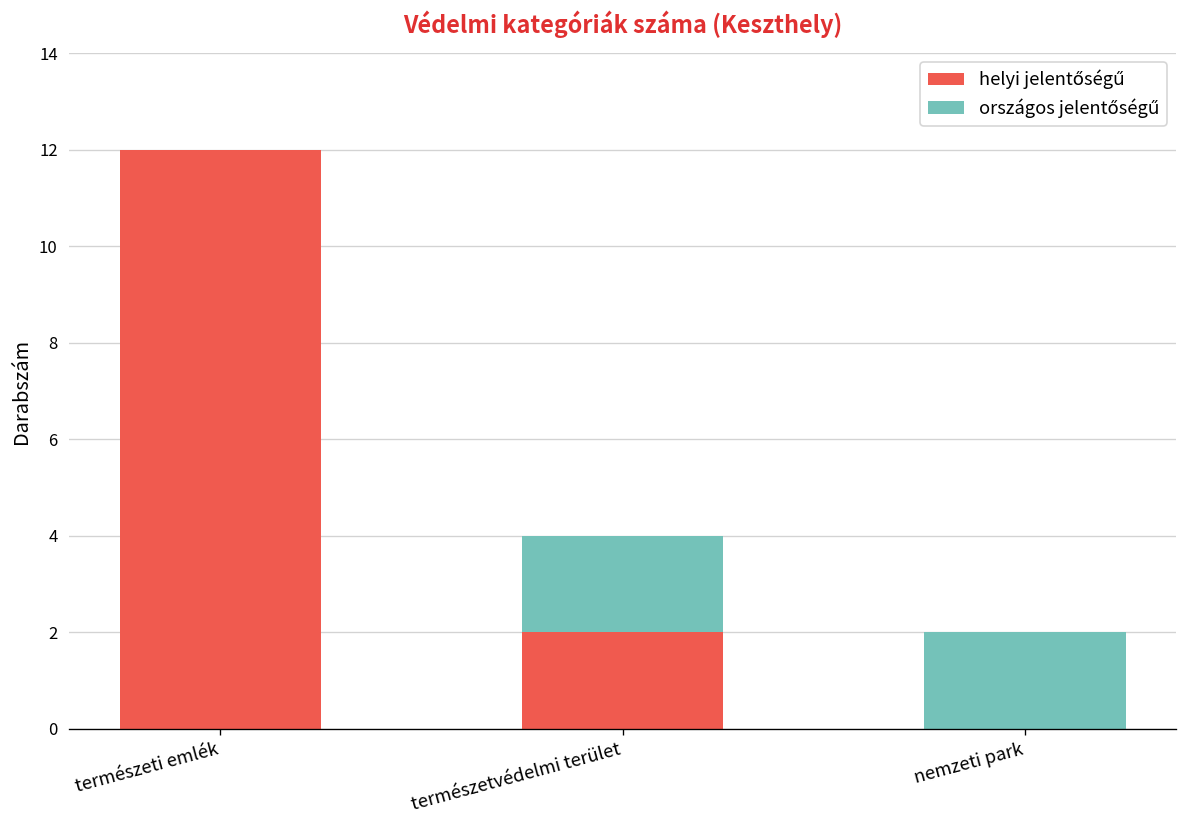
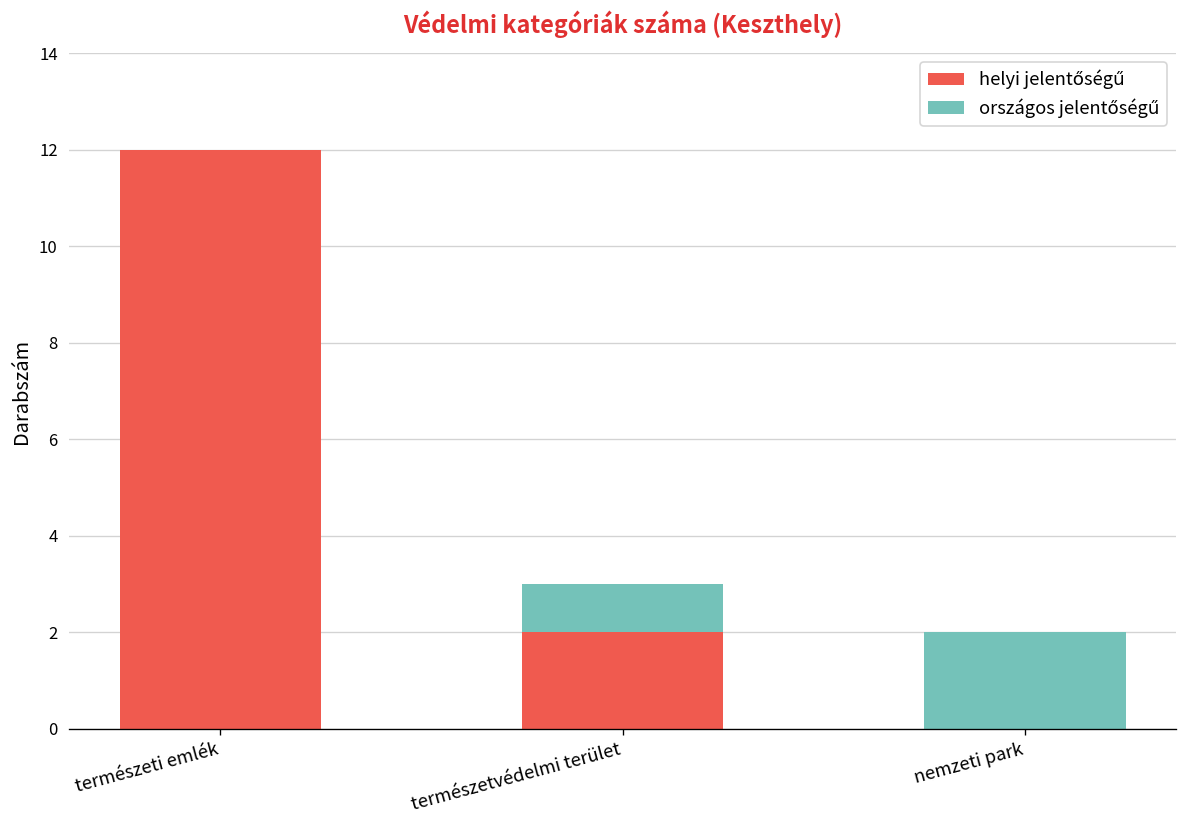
  {
    "helyi jelentőségű": {
      "természeti emlék": 12,
      "természetvédelmi terület": 2,
      "nemzeti park": 0
    },
    "országos jelentőségű": {
      "természeti emlék": 0,
-     "természetvédelmi terület": 2,
+     "természetvédelmi terület": 1,
      "nemzeti park": 2
    }
  }
